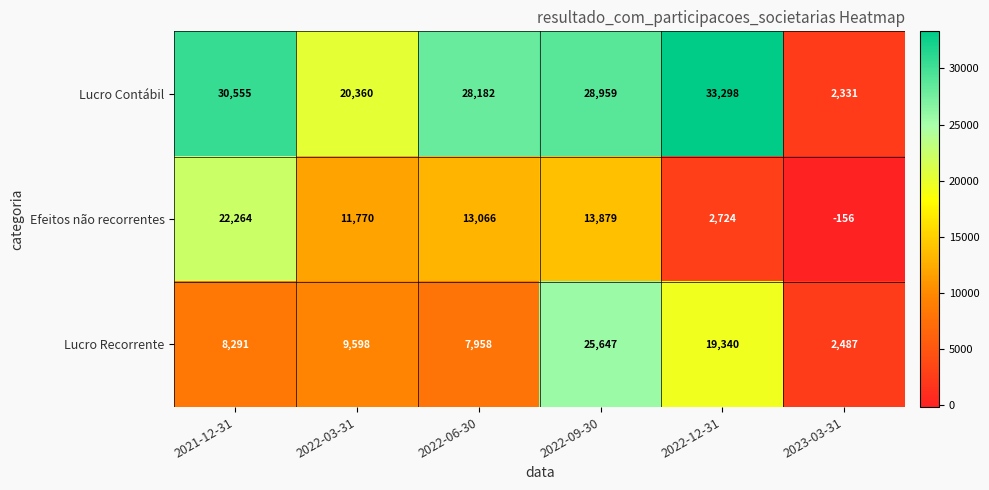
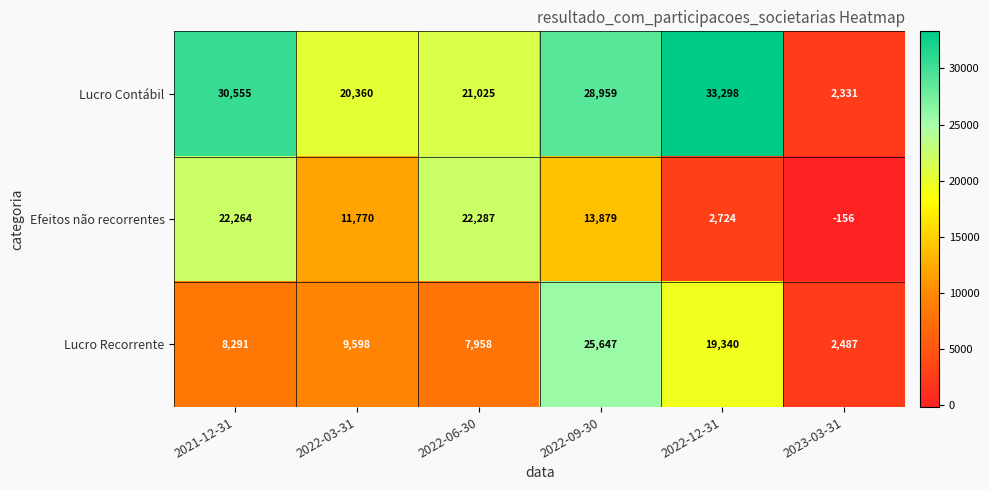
  {
    "Lucro Contábil": {
      "2021-12-31": "30,555",
      "2022-03-31": "20,360",
-     "2022-06-30": "28,182",
+     "2022-06-30": "21,025",
      "2022-09-30": "28,959",
      "2022-12-31": "33,298",
      "2023-03-31": "2,331"
    },
    "Efeitos não recorrentes": {
      "2021-12-31": "22,264",
      "2022-03-31": "11,770",
-     "2022-06-30": "13,066",
+     "2022-06-30": "22,287",
      "2022-09-30": "13,879",
      "2022-12-31": "2,724",
      "2023-03-31": "-156"
    },
    "Lucro Recorrente": {
      "2021-12-31": "8,291",
      "2022-03-31": "9,598",
      "2022-06-30": "7,958",
      "2022-09-30": "25,647",
      "2022-12-31": "19,340",
      "2023-03-31": "2,487"
    }
  }
